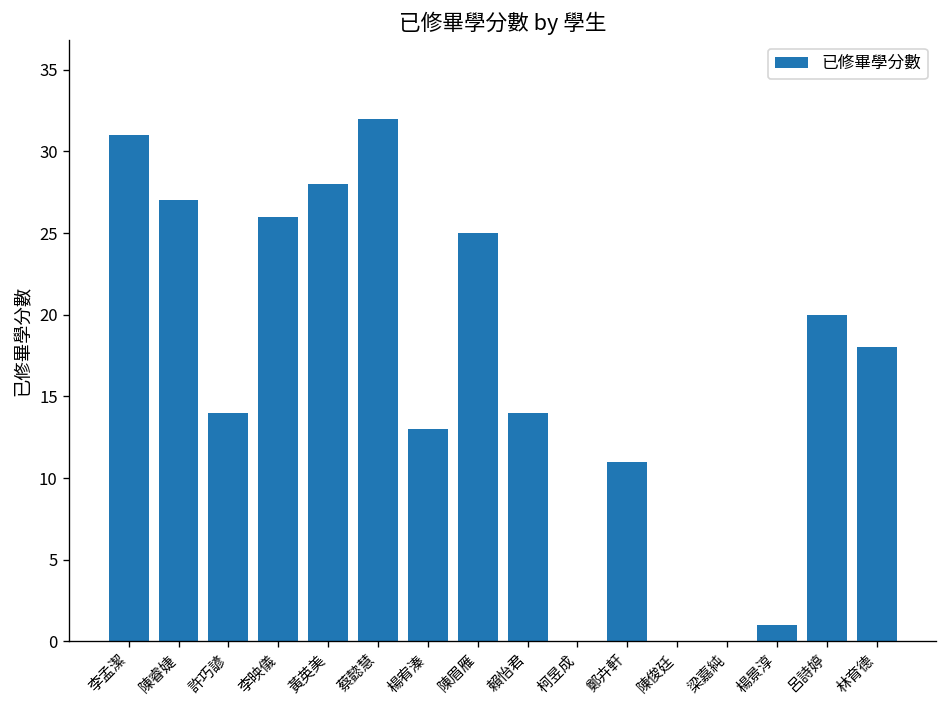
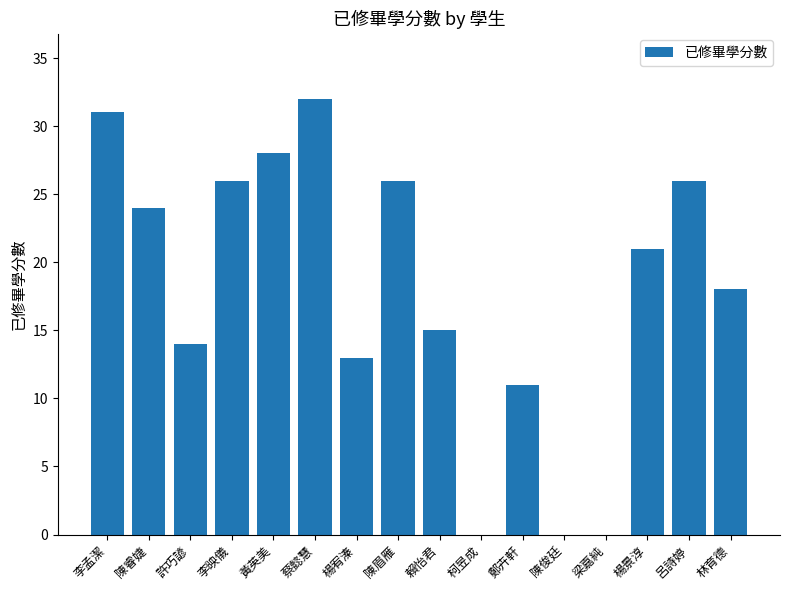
  {
    "李孟潔": 31,
-   "陳睿婕": 27,
+   "陳睿婕": 24,
    "許巧諺": 14,
    "李映儀": 26,
    "黃英美": 28,
    "蔡懿慧": 32,
    "楊宥溱": 13,
-   "陳眉雁": 25,
-   "賴怡君": 14,
+   "陳眉雁": 26,
+   "賴怡君": 15,
    "柯昱成": 0,
    "鄭卉軒": 11,
    "陳俊廷": 0,
    "梁嘉純": 0,
-   "楊景淳": 1,
-   "呂詩婷": 20,
+   "楊景淳": 21,
+   "呂詩婷": 26,
    "林育德": 18
  }
